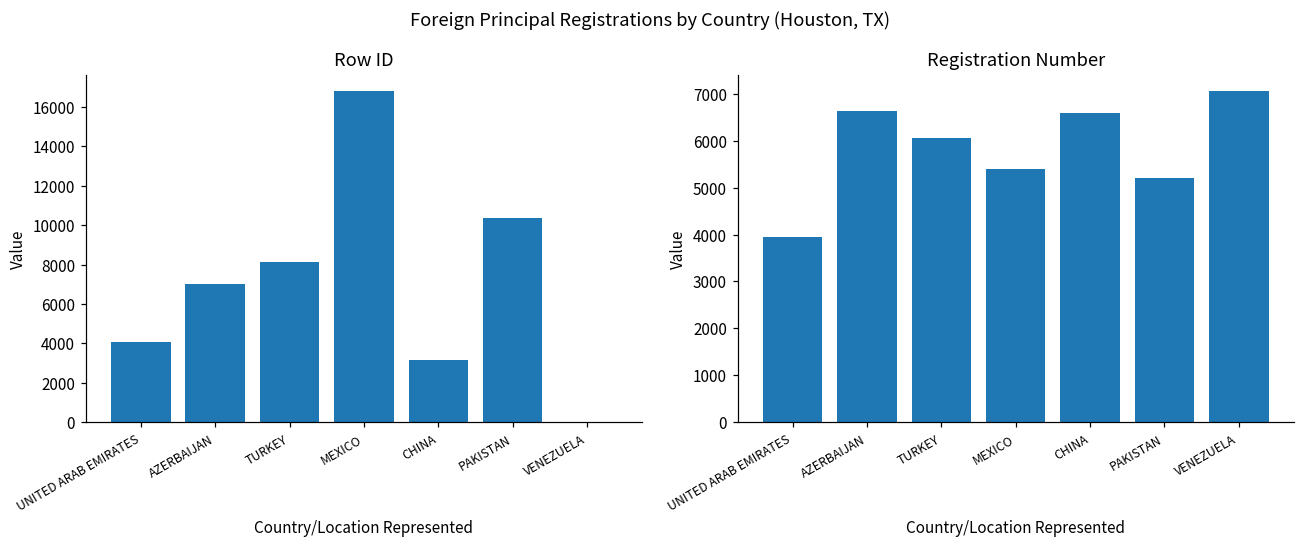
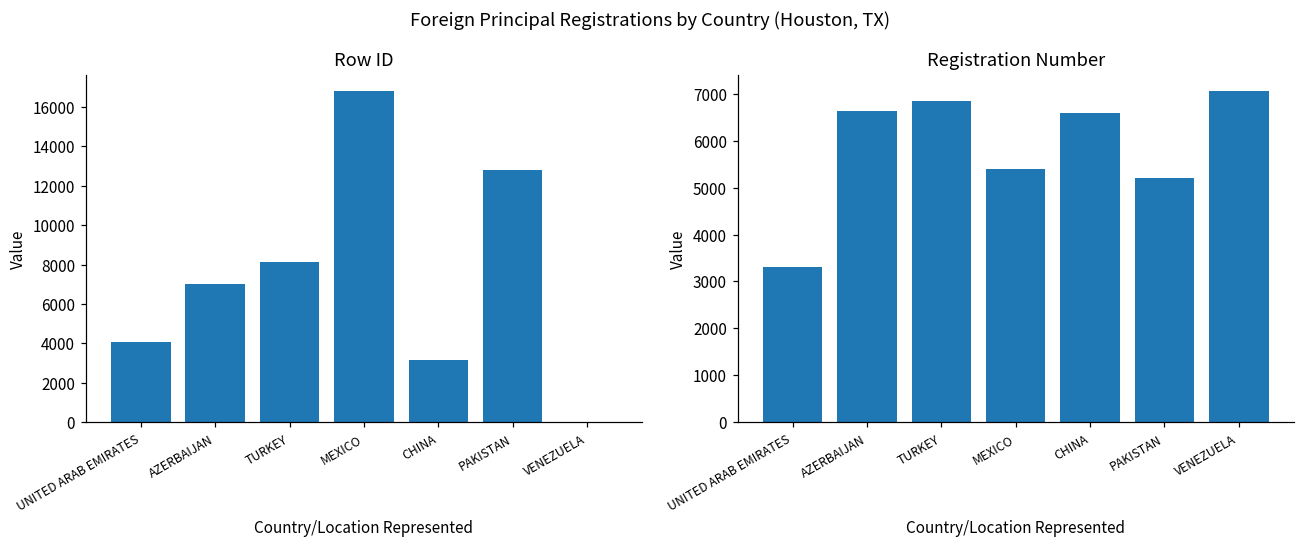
  {
    "Row ID": {
      "UNITED ARAB EMIRATES": 4100,
      "AZERBAIJAN": 7000,
      "TURKEY": 8100,
      "MEXICO": 16800,
      "CHINA": 3100,
-     "PAKISTAN": 10300
+     "PAKISTAN": 12800
    },
    "Registration Number": {
-     "UNITED ARAB EMIRATES": 3900,
+     "UNITED ARAB EMIRATES": 3300,
      "AZERBAIJAN": 6600,
-     "TURKEY": 6100,
+     "TURKEY": 6900,
      "MEXICO": 5400,
      "CHINA": 6600,
      "PAKISTAN": 5200,
      "VENEZUELA": 7000
    }
  }
